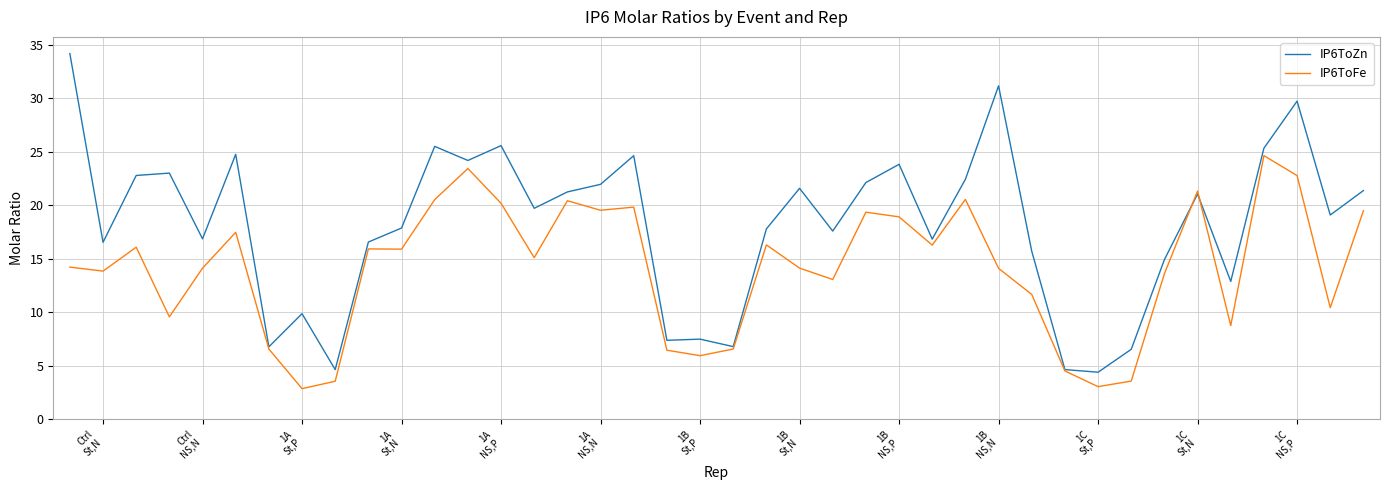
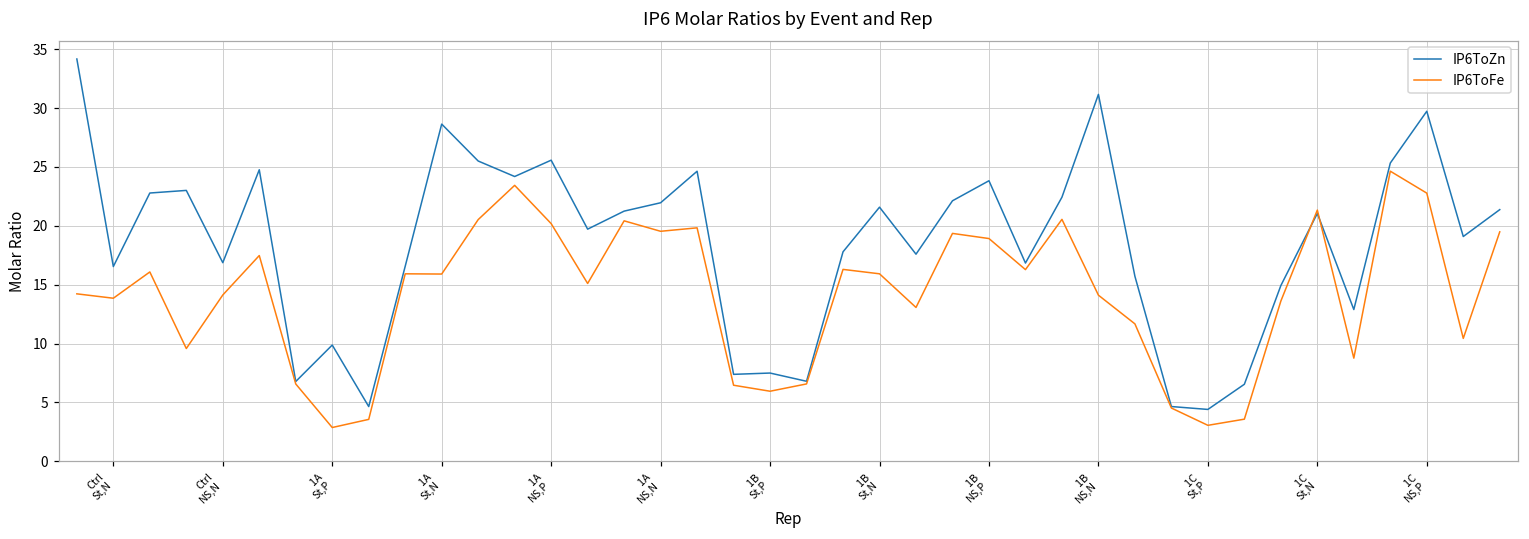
  {
    "IP6ToZn": {
      "Ctrl St,N": 16.5,
      "Ctrl NS,N": 16.9,
      "1A St,P": 9.9,
-     "1A St,N": 17.9,
+     "1A St,N": 28.6,
      "1A NS,P": 25.6,
      "1A NS,N": 22.0,
      "1B St,P": 7.5,
      "1B St,N": 21.6,
      "1B NS,P": 23.8,
      "1B NS,N": 31.2,
      "1C St,P": 4.4,
      "1C St,N": 21.1,
      "1C NS,P": 29.7
    },
    "IP6ToFe": {
      "Ctrl St,N": 13.8,
      "Ctrl NS,N": 14.1,
      "1A St,P": 2.9,
      "1A St,N": 15.9,
      "1A NS,P": 20.2,
      "1A NS,N": 19.5,
      "1B St,P": 5.9,
-     "1B St,N": 14.1,
+     "1B St,N": 15.9,
      "1B NS,P": 18.9,
      "1B NS,N": 14.1,
      "1C St,P": 3.1,
      "1C St,N": 21.3,
      "1C NS,P": 22.8
    }
  }
